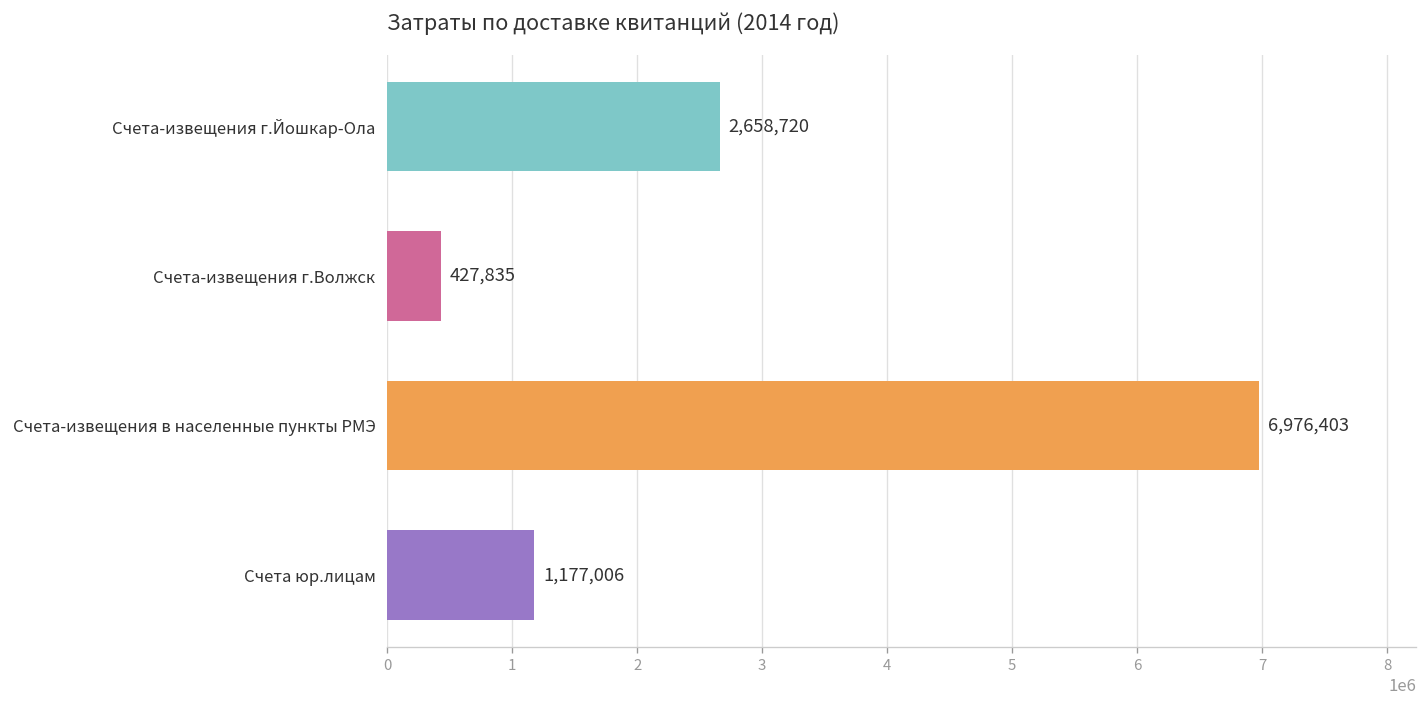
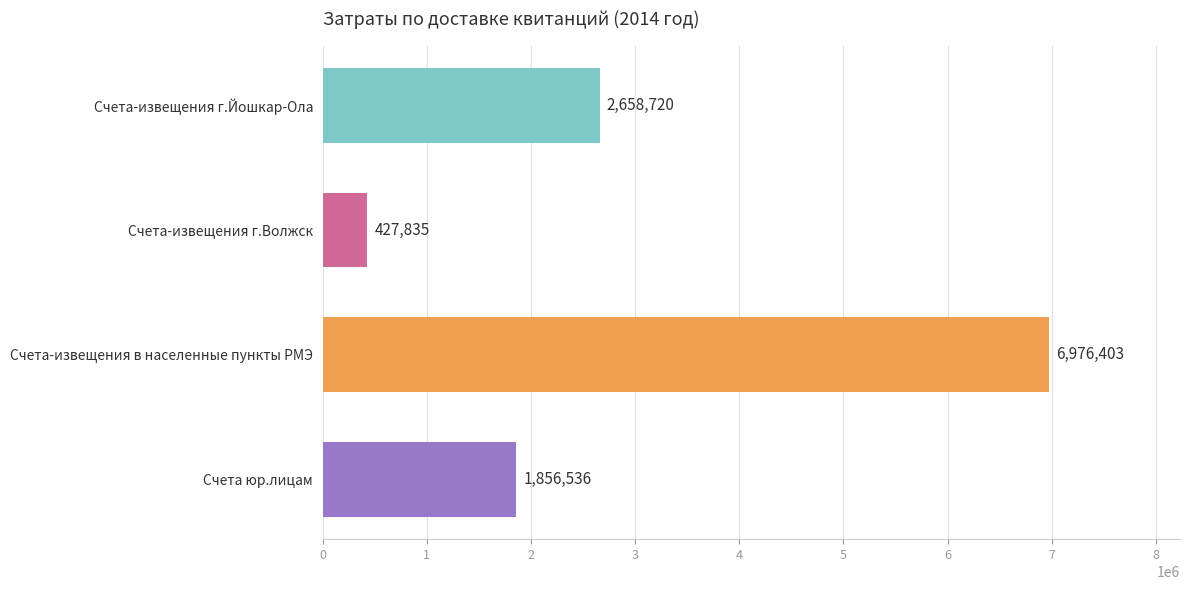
  {
    "Счета-извещения г.Йошкар-Ола": "2,658,720",
    "Счета-извещения г.Волжск": "427,835",
    "Счета-извещения в населенные пункты РМЭ": "6,976,403",
-   "Счета юр.лицам": "1,177,006"
+   "Счета юр.лицам": "1,856,536"
  }
